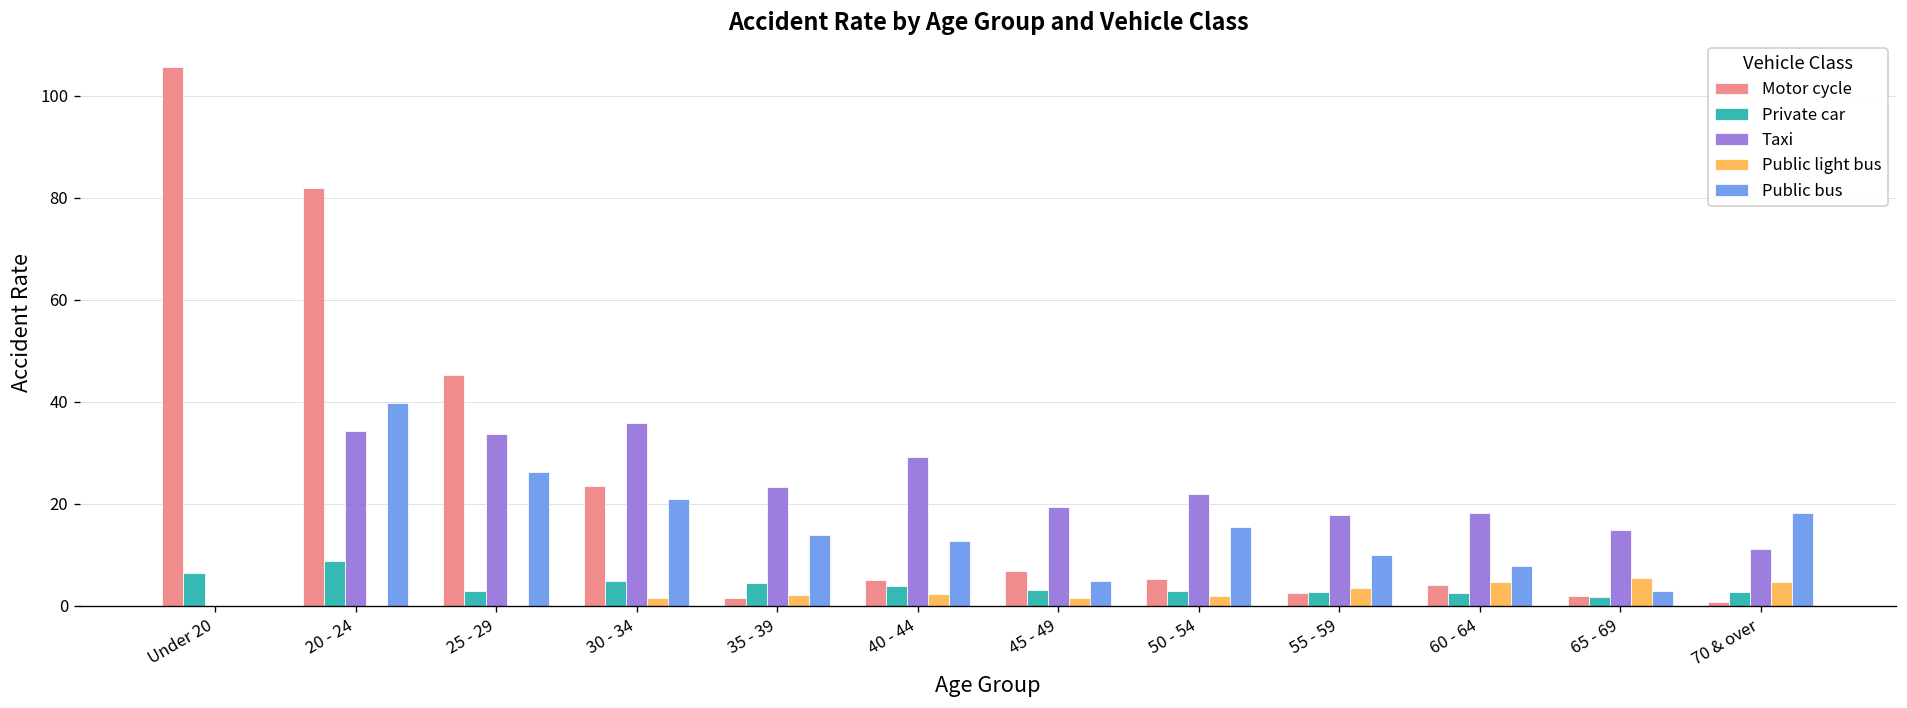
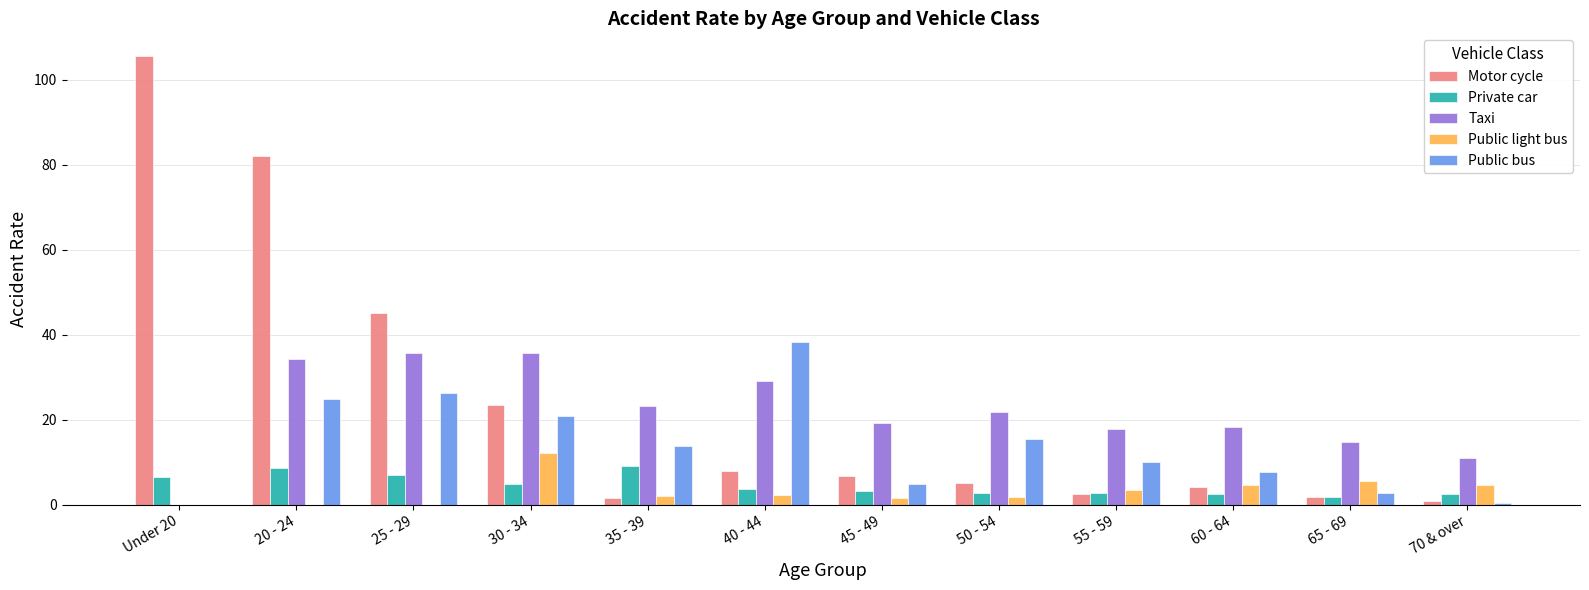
  {
    "Motor cycle": {
      "Under 20": 106,
      "20 - 24": 82,
      "25 - 29": 45,
      "30 - 34": 23,
      "35 - 39": 2,
-     "40 - 44": 5,
+     "40 - 44": 8,
      "45 - 49": 7,
      "50 - 54": 5,
      "55 - 59": 2,
      "60 - 64": 4,
      "65 - 69": 2,
      "70 & over": 1
    },
    "Private car": {
      "Under 20": 6,
      "20 - 24": 9,
-     "25 - 29": 3,
+     "25 - 29": 7,
      "30 - 34": 5,
-     "35 - 39": 4,
+     "35 - 39": 9,
      "40 - 44": 4,
      "45 - 49": 3,
      "50 - 54": 3,
      "55 - 59": 3,
      "60 - 64": 3,
      "65 - 69": 2,
      "70 & over": 3
    },
    "Taxi": {
      "Under 20": 0,
      "20 - 24": 34,
-     "25 - 29": 34,
+     "25 - 29": 36,
      "30 - 34": 36,
      "35 - 39": 23,
      "40 - 44": 29,
      "45 - 49": 19,
      "50 - 54": 22,
      "55 - 59": 18,
      "60 - 64": 18,
      "65 - 69": 15,
      "70 & over": 11
    },
    "Public light bus": {
      "Under 20": 0,
      "20 - 24": 0,
      "25 - 29": 0,
-     "30 - 34": 1,
+     "30 - 34": 12,
      "35 - 39": 2,
      "40 - 44": 2,
      "45 - 49": 2,
      "50 - 54": 2,
      "55 - 59": 3,
      "60 - 64": 5,
      "65 - 69": 6,
      "70 & over": 5
    },
    "Public bus": {
      "Under 20": 0,
-     "20 - 24": 40,
+     "20 - 24": 25,
      "25 - 29": 26,
      "30 - 34": 21,
      "35 - 39": 14,
-     "40 - 44": 13,
+     "40 - 44": 38,
      "45 - 49": 5,
      "50 - 54": 16,
      "55 - 59": 10,
      "60 - 64": 8,
      "65 - 69": 3,
-     "70 & over": 18
+     "70 & over": 0
    }
  }
